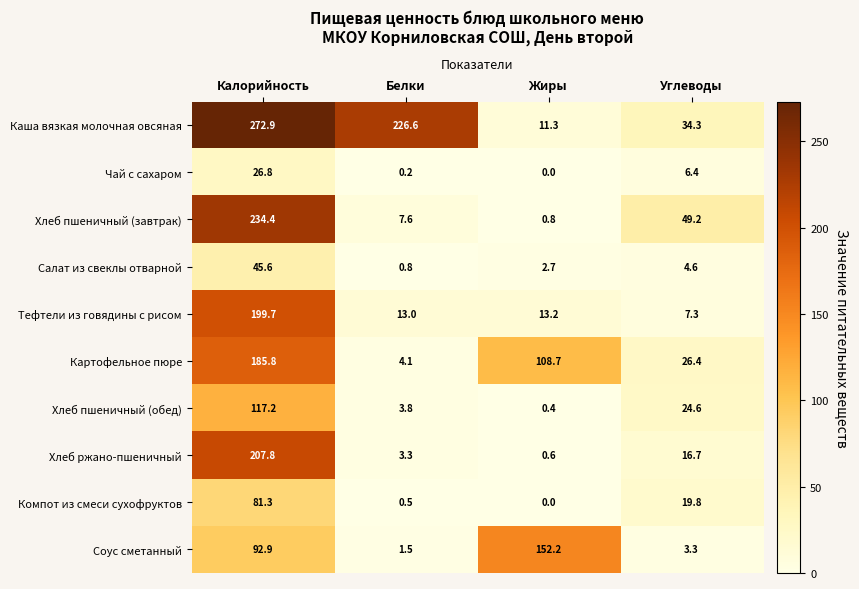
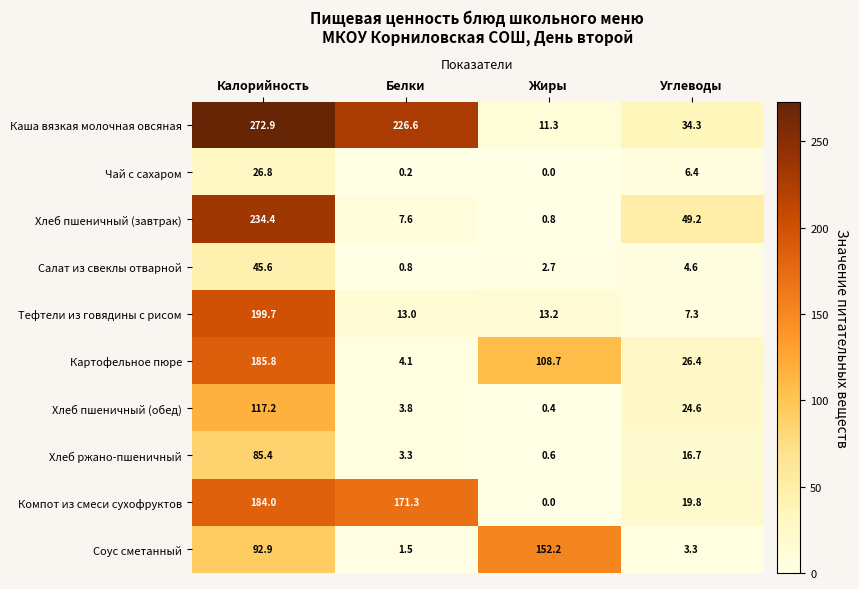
  {
    "Каша вязкая молочная овсяная": {
      "Калорийность": 272.9,
      "Белки": 226.6,
      "Жиры": 11.3,
      "Углеводы": 34.3
    },
    "Чай с сахаром": {
      "Калорийность": 26.8,
      "Белки": 0.2,
      "Жиры": 0.0,
      "Углеводы": 6.4
    },
    "Хлеб пшеничный (завтрак)": {
      "Калорийность": 234.4,
      "Белки": 7.6,
      "Жиры": 0.8,
      "Углеводы": 49.2
    },
    "Салат из свеклы отварной": {
      "Калорийность": 45.6,
      "Белки": 0.8,
      "Жиры": 2.7,
      "Углеводы": 4.6
    },
    "Тефтели из говядины с рисом": {
      "Калорийность": 199.7,
      "Белки": 13.0,
      "Жиры": 13.2,
      "Углеводы": 7.3
    },
    "Картофельное пюре": {
      "Калорийность": 185.8,
      "Белки": 4.1,
      "Жиры": 108.7,
      "Углеводы": 26.4
    },
    "Хлеб пшеничный (обед)": {
      "Калорийность": 117.2,
      "Белки": 3.8,
      "Жиры": 0.4,
      "Углеводы": 24.6
    },
    "Хлеб ржано-пшеничный": {
-     "Калорийность": 207.8,
+     "Калорийность": 85.4,
      "Белки": 3.3,
      "Жиры": 0.6,
      "Углеводы": 16.7
    },
    "Компот из смеси сухофруктов": {
-     "Калорийность": 81.3,
-     "Белки": 0.5,
+     "Калорийность": 184.0,
+     "Белки": 171.3,
      "Жиры": 0.0,
      "Углеводы": 19.8
    },
    "Соус сметанный": {
      "Калорийность": 92.9,
      "Белки": 1.5,
      "Жиры": 152.2,
      "Углеводы": 3.3
    }
  }
